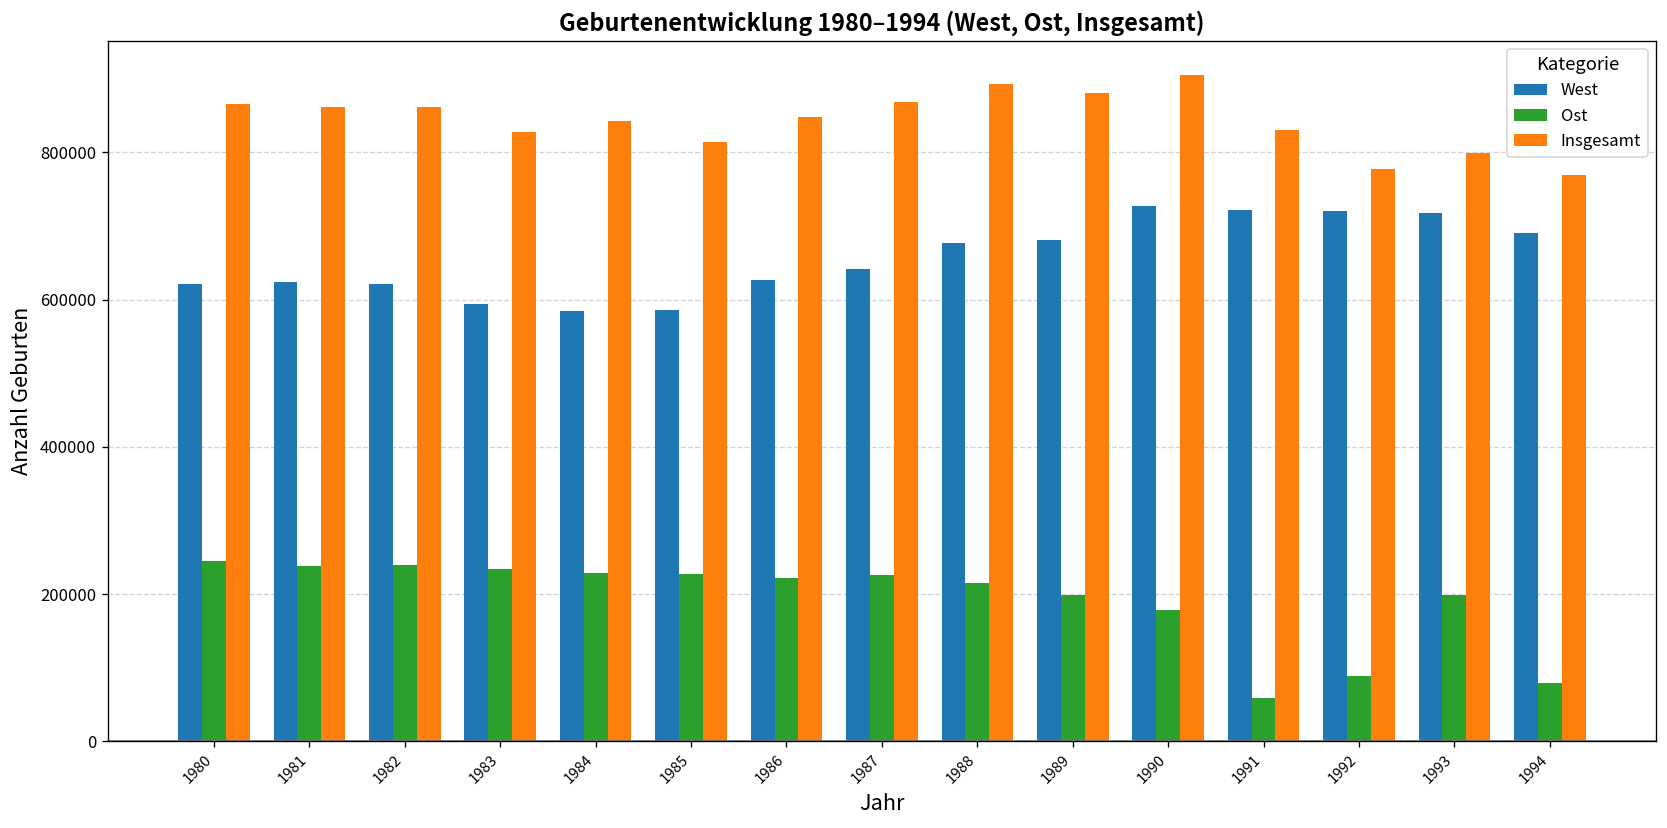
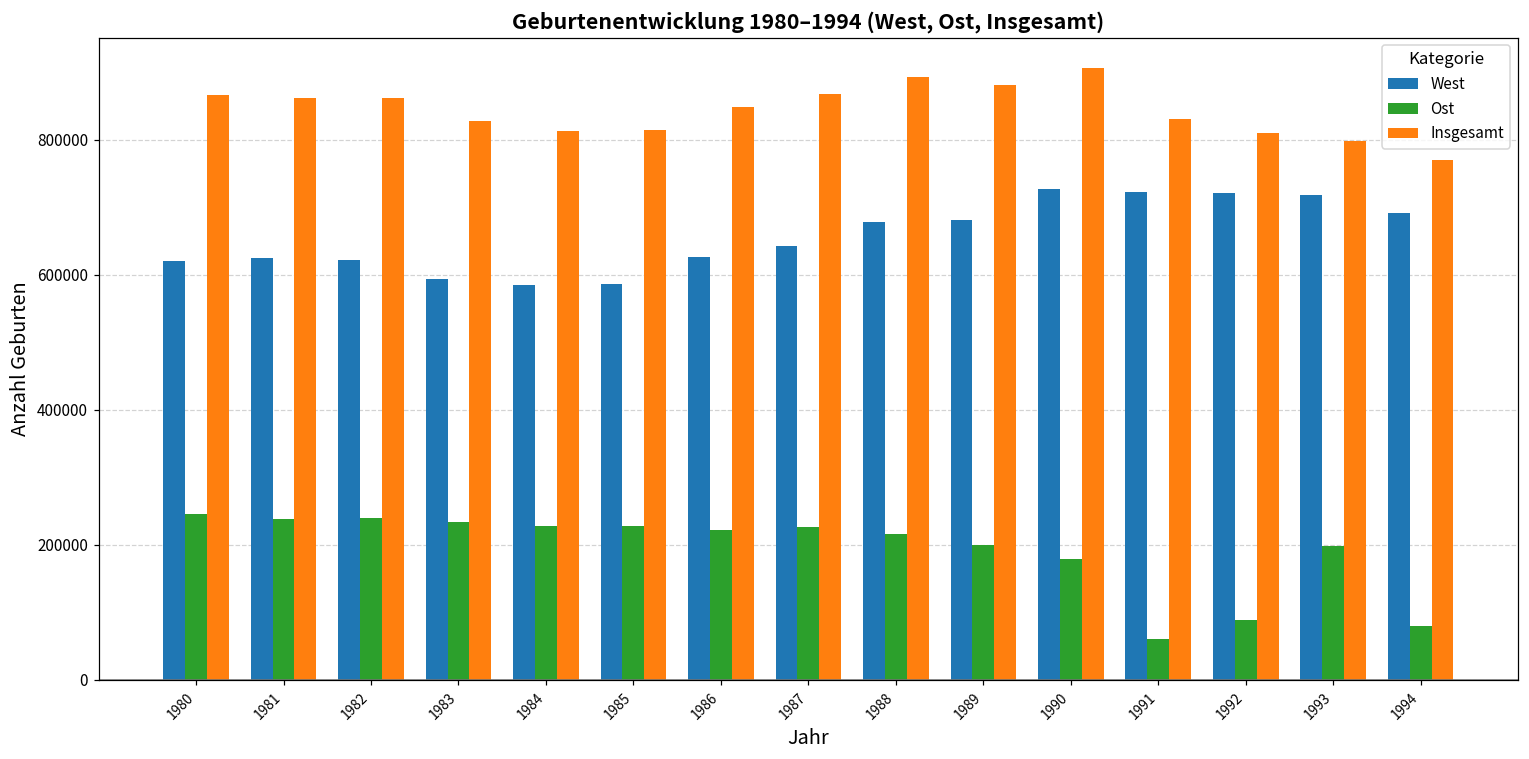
  {
    "West": {
      "1980": 620000,
      "1981": 620000,
      "1982": 620000,
      "1983": 590000,
      "1984": 580000,
      "1985": 590000,
      "1986": 630000,
      "1987": 640000,
      "1988": 680000,
      "1989": 680000,
      "1990": 730000,
      "1991": 720000,
      "1992": 720000,
      "1993": 720000,
      "1994": 690000
    },
    "Ost": {
      "1980": 250000,
      "1981": 240000,
      "1982": 240000,
      "1983": 230000,
      "1984": 230000,
      "1985": 230000,
      "1986": 220000,
      "1987": 230000,
      "1988": 220000,
      "1989": 200000,
      "1990": 180000,
      "1991": 60000,
      "1992": 90000,
      "1993": 200000,
      "1994": 80000
    },
    "Insgesamt": {
      "1980": 870000,
      "1981": 860000,
      "1982": 860000,
      "1983": 830000,
-     "1984": 840000,
+     "1984": 810000,
      "1985": 810000,
      "1986": 850000,
      "1987": 870000,
      "1988": 890000,
      "1989": 880000,
      "1990": 910000,
      "1991": 830000,
-     "1992": 780000,
+     "1992": 810000,
      "1993": 800000,
      "1994": 770000
    }
  }
